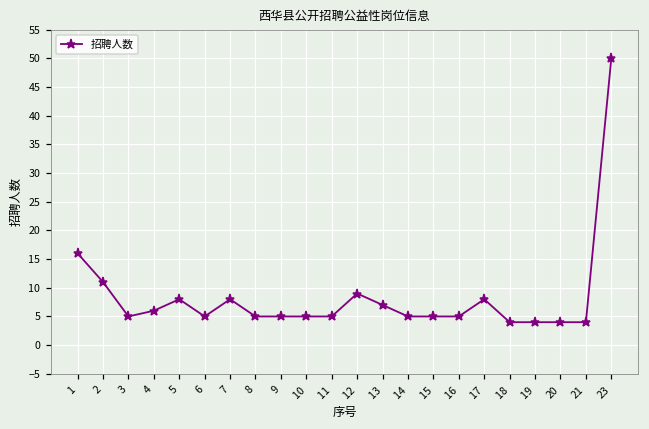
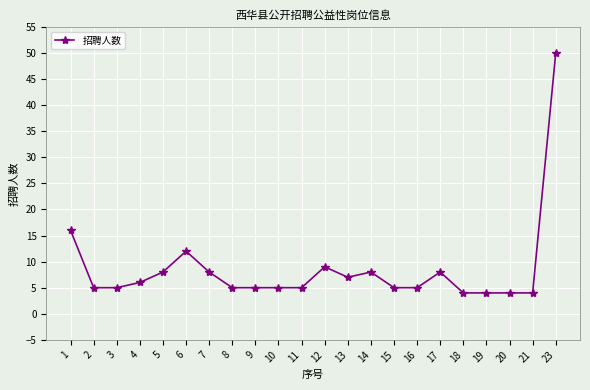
  {
    "1": 16,
-   "2": 11,
+   "2": 5,
    "3": 5,
    "4": 6,
    "5": 8,
-   "6": 5,
+   "6": 12,
    "7": 8,
    "8": 5,
    "9": 5,
    "10": 5,
    "11": 5,
    "12": 9,
    "13": 7,
-   "14": 5,
+   "14": 8,
    "15": 5,
    "16": 5,
    "17": 8,
    "18": 4,
    "19": 4,
    "20": 4,
    "21": 4,
    "23": 50
  }
